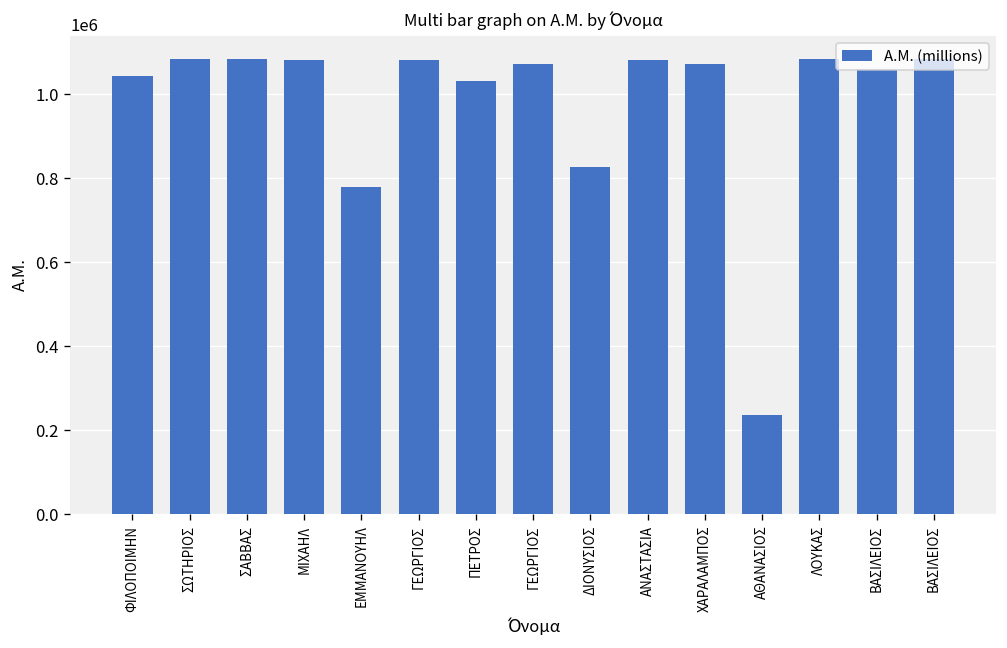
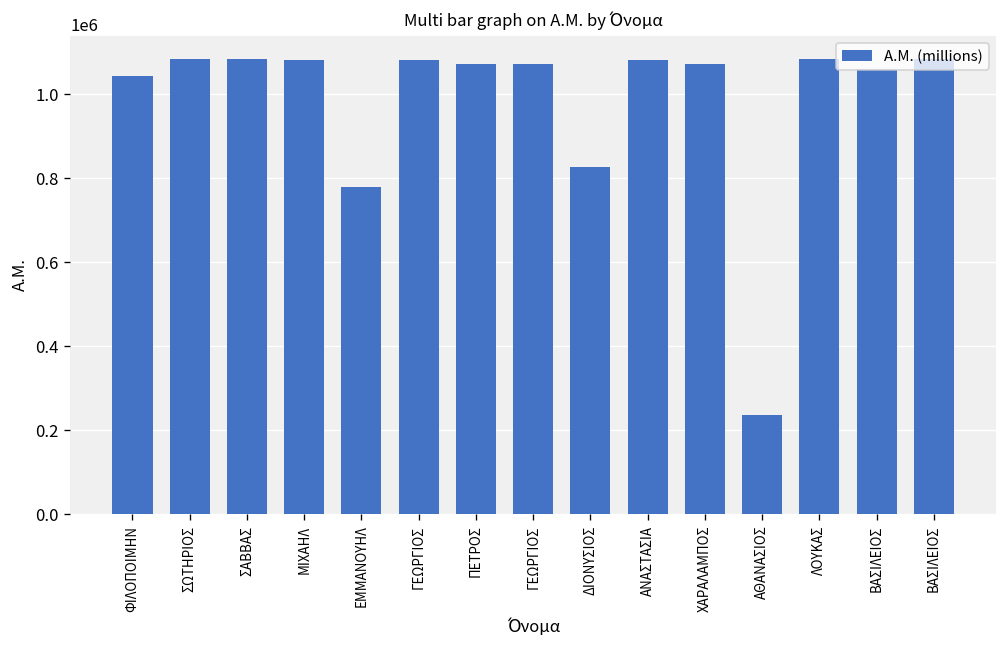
  {
    "ΦΙΛΟΠΟΙΜΗΝ": 1040000,
    "ΣΩΤΗΡΙΟΣ": 1080000,
    "ΣΑΒΒΑΣ": 1080000,
    "ΜΙΧΑΗΛ": 1080000,
    "ΕΜΜΑΝΟΥΗΛ": 780000,
-   "ΠΕΤΡΟΣ": 1030000,
+   "ΠΕΤΡΟΣ": 1070000,
    "ΔΙΟΝΥΣΙΟΣ": 830000,
    "ΑΝΑΣΤΑΣΙΑ": 1080000,
    "ΧΑΡΑΛΑΜΠΟΣ": 1070000,
    "ΑΘΑΝΑΣΙΟΣ": 240000,
    "ΛΟΥΚΑΣ": 1080000
  }
